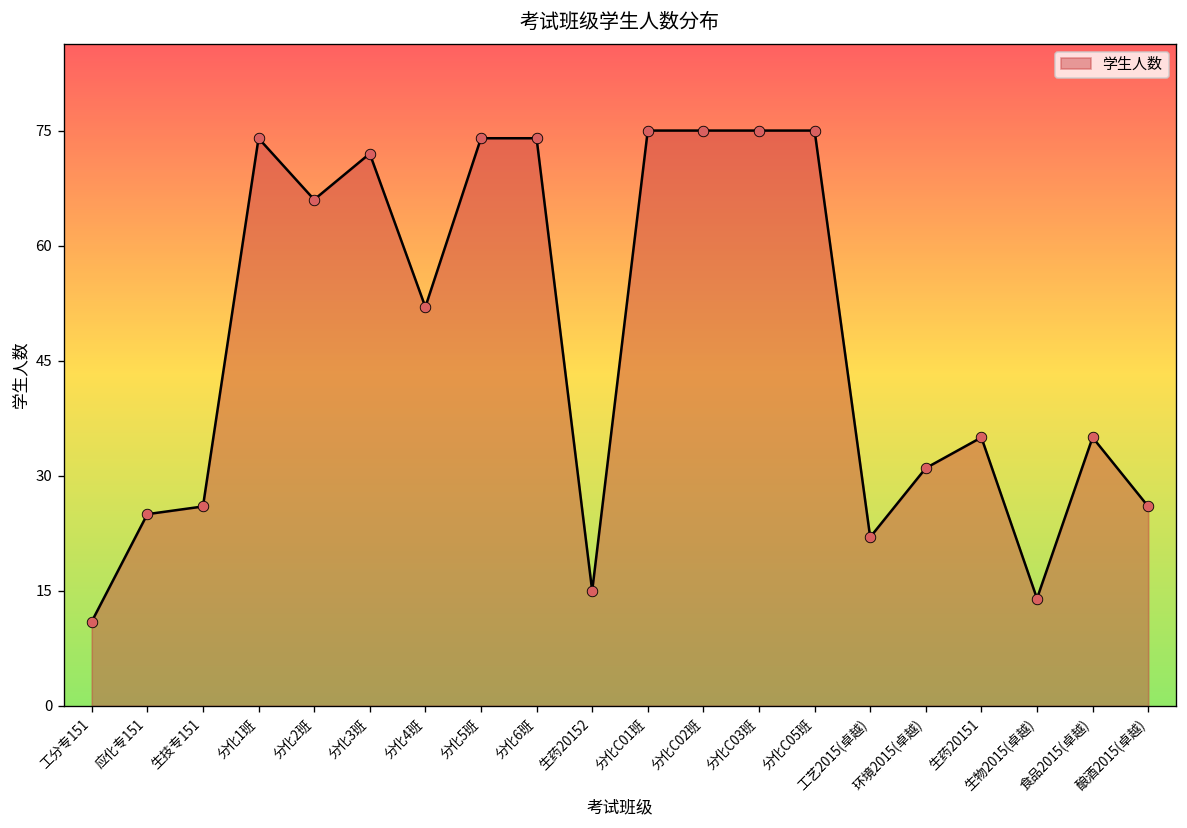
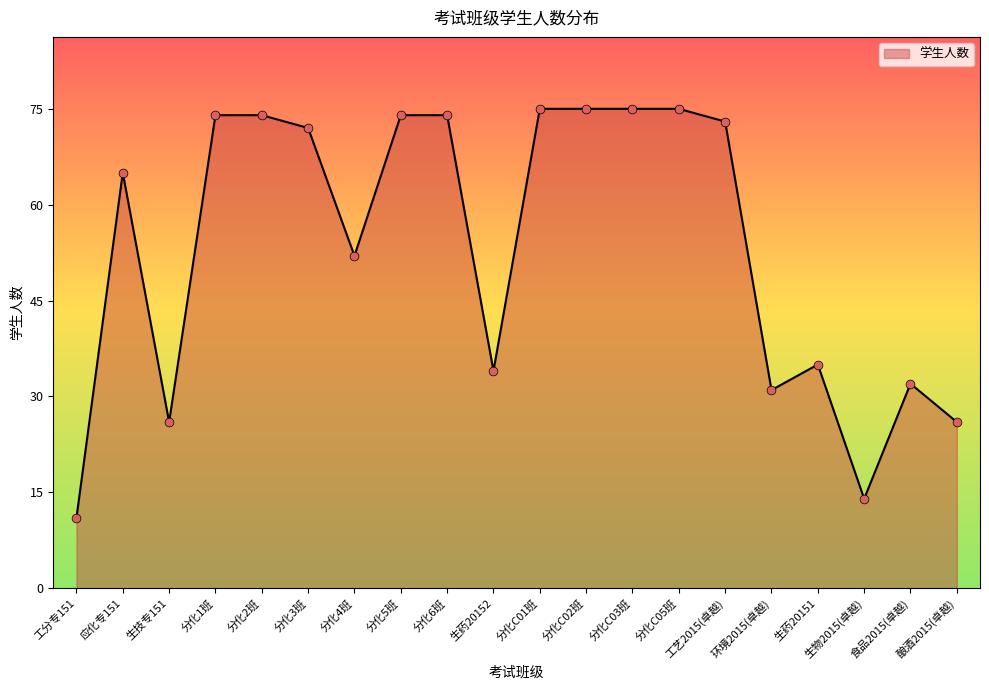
  {
    "工分专151": 11,
-   "应化专151": 25,
+   "应化专151": 65,
    "生技专151": 26,
    "分化1班": 74,
-   "分化2班": 66,
+   "分化2班": 74,
    "分化3班": 72,
    "分化4班": 52,
    "分化5班": 74,
    "分化6班": 74,
-   "生药20152": 15,
+   "生药20152": 34,
    "分化C01班": 75,
    "分化C02班": 75,
    "分化C03班": 75,
    "分化C05班": 75,
-   "工艺2015(卓越)": 22,
+   "工艺2015(卓越)": 73,
    "环境2015(卓越)": 31,
    "生药20151": 35,
    "生物2015(卓越)": 14,
-   "食品2015(卓越)": 35,
+   "食品2015(卓越)": 32,
    "酿酒2015(卓越)": 26
  }
